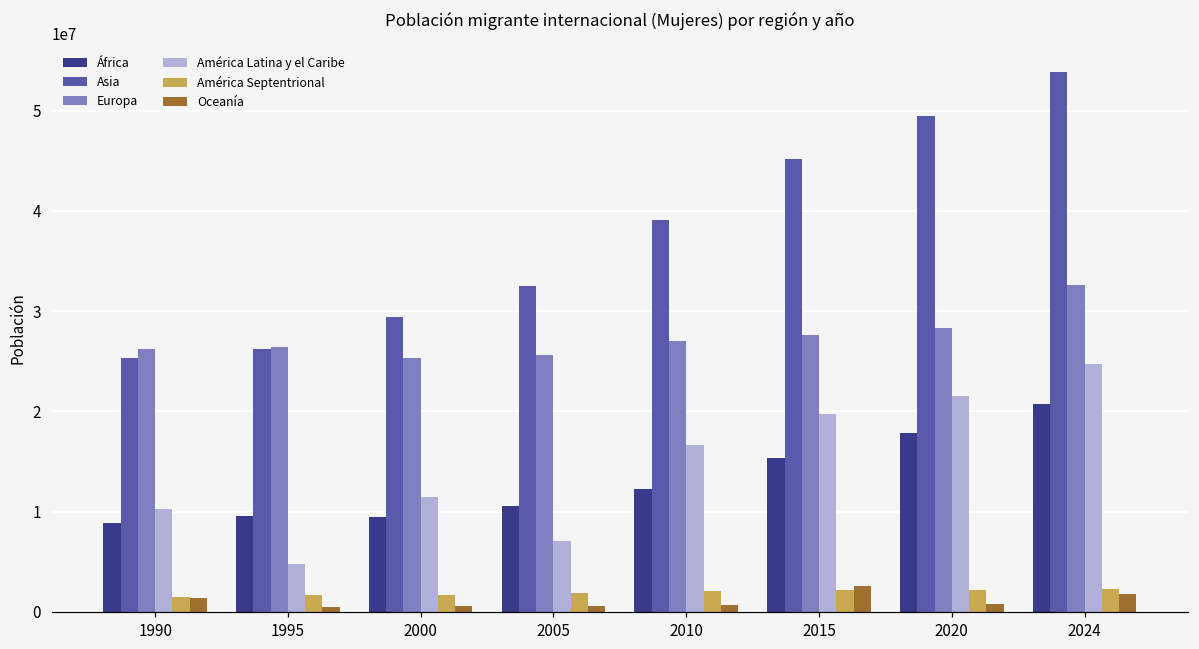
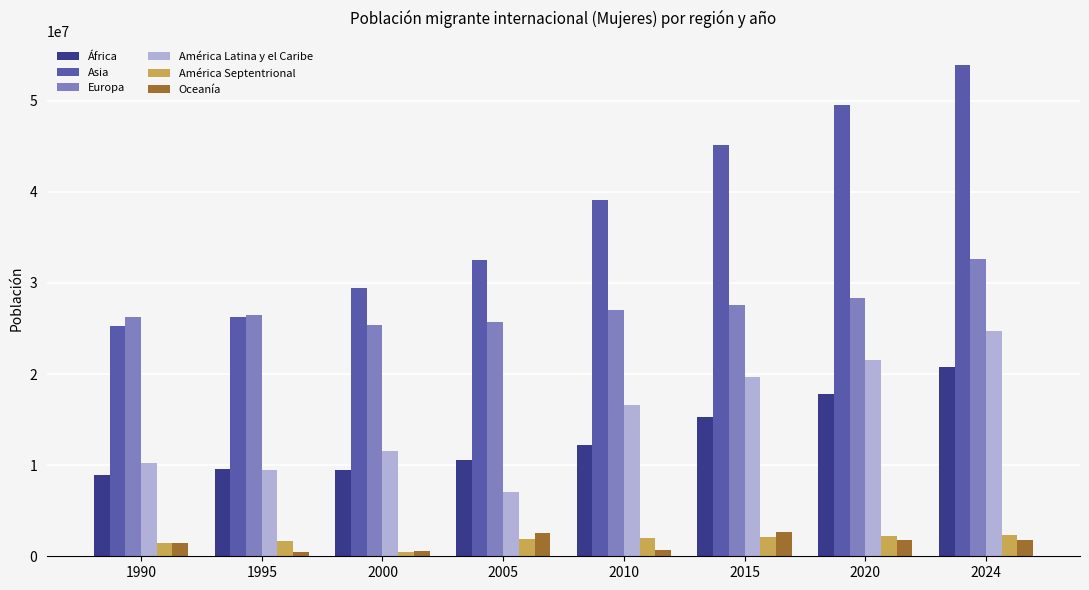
  {
    "América Latina y el Caribe": {
      "1990": 10000000,
-     "1995": 5000000,
+     "1995": 9000000,
      "2000": 12000000,
      "2005": 7000000,
      "2010": 17000000,
      "2015": 20000000,
      "2020": 22000000,
      "2024": 25000000
    },
    "América Septentrional": {
      "1990": 2000000,
      "1995": 2000000,
-     "2000": 2000000,
+     "2000": 0,
      "2005": 2000000,
      "2010": 2000000,
      "2015": 2000000,
      "2020": 2000000,
      "2024": 2000000
    },
    "Oceanía": {
      "1990": 1000000,
      "1995": 0,
      "2000": 1000000,
-     "2005": 1000000,
+     "2005": 3000000,
      "2010": 1000000,
      "2015": 3000000,
-     "2020": 1000000,
+     "2020": 2000000,
      "2024": 2000000
    }
  }
